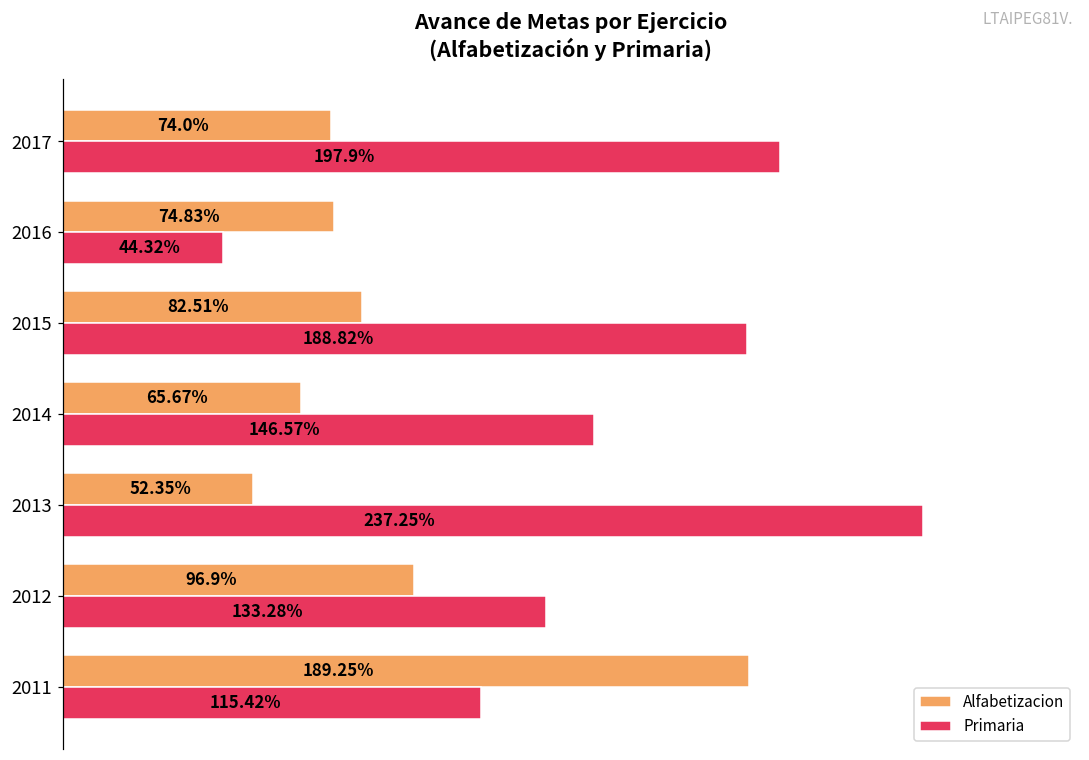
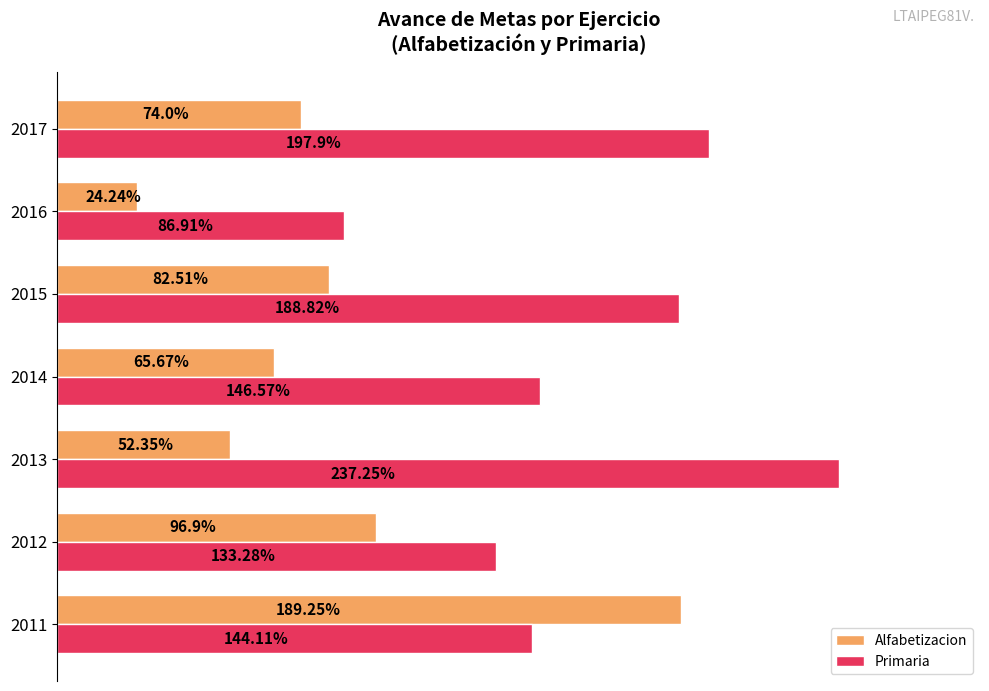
  {
    "Alfabetizacion": {
      "2017": "74.0%",
-     "2016": "74.83%",
+     "2016": "24.24%",
      "2015": "82.51%",
      "2014": "65.67%",
      "2013": "52.35%",
      "2012": "96.9%",
      "2011": "189.25%"
    },
    "Primaria": {
      "2017": "197.9%",
-     "2016": "44.32%",
+     "2016": "86.91%",
      "2015": "188.82%",
      "2014": "146.57%",
      "2013": "237.25%",
      "2012": "133.28%",
-     "2011": "115.42%"
+     "2011": "144.11%"
    }
  }
